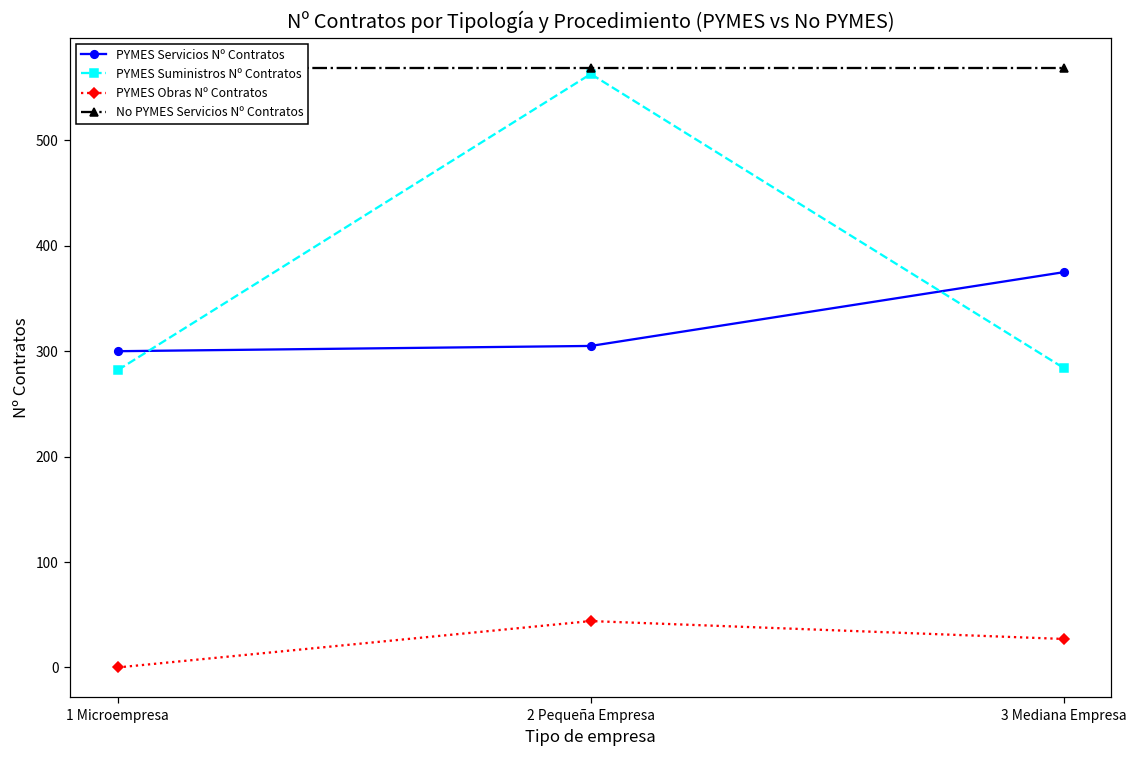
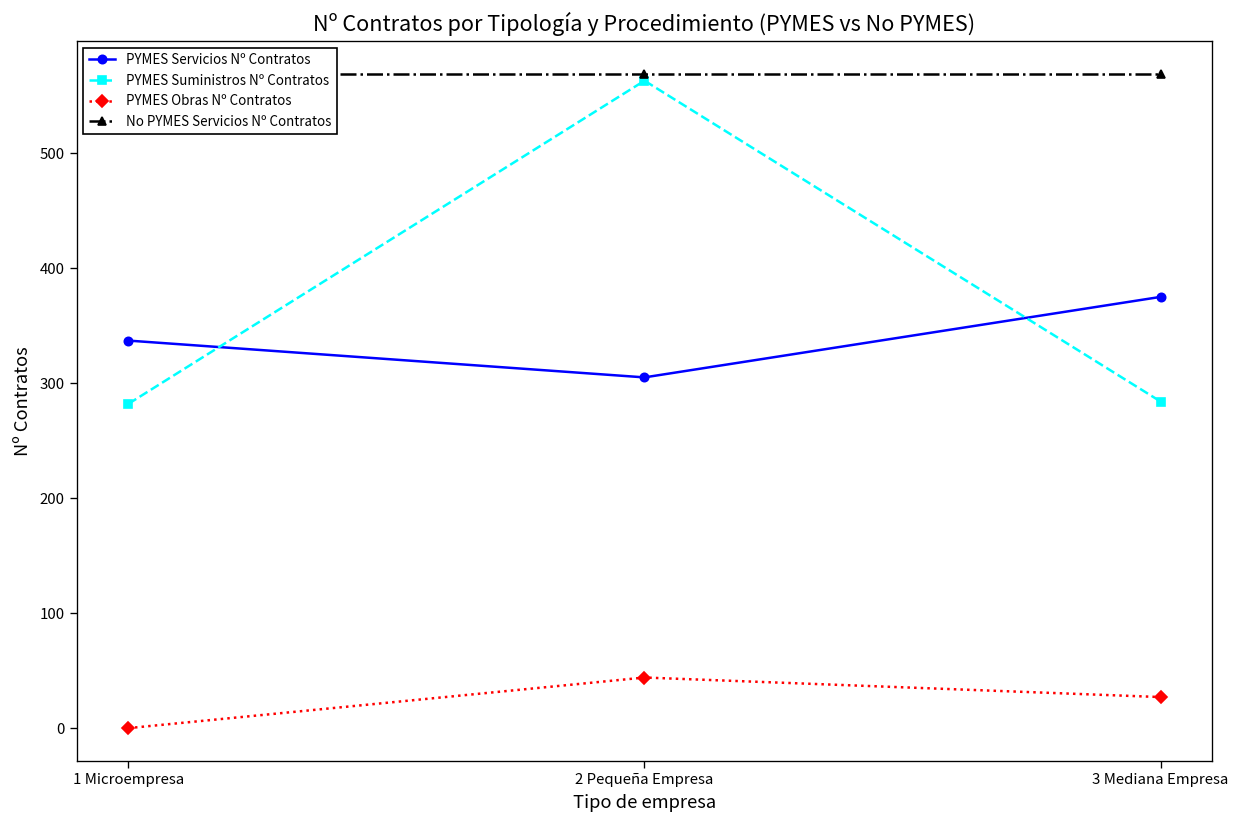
  {
    "PYMES Servicios Nº Contratos": {
-     "1 Microempresa": 300,
+     "1 Microempresa": 340,
      "2 Pequeña Empresa": 310,
      "3 Mediana Empresa": 380
    },
    "PYMES Suministros Nº Contratos": {
      "1 Microempresa": 280,
      "2 Pequeña Empresa": 560,
      "3 Mediana Empresa": 280
    },
    "PYMES Obras Nº Contratos": {
      "1 Microempresa": 0,
      "2 Pequeña Empresa": 40,
      "3 Mediana Empresa": 30
    },
    "No PYMES Servicios Nº Contratos": {
      "2 Pequeña Empresa": 570,
      "3 Mediana Empresa": 570
    }
  }
